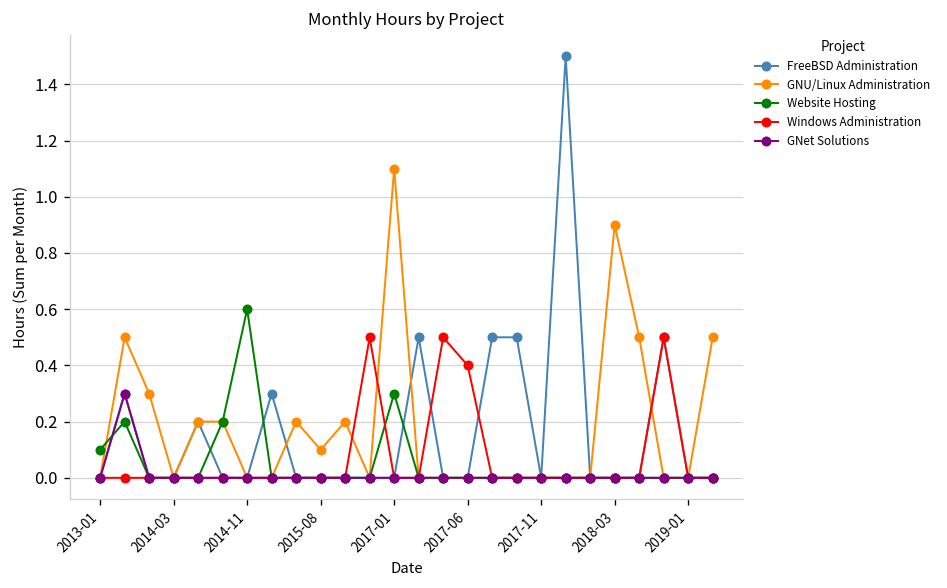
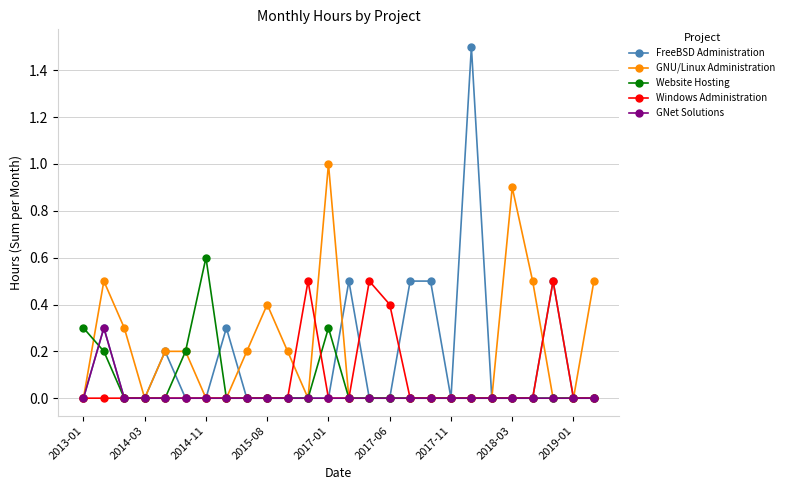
  {
    "GNU/Linux Administration": {
-     "2015-08": 0.1,
-     "2017-01": 1.1,
+     "2015-08": 0.4,
+     "2017-01": 1.0,
      "2018-03": 0.9
    },
    "Website Hosting": {
-     "2013-01": 0.1,
+     "2013-01": 0.3,
      "2014-11": 0.6,
      "2017-01": 0.3
    },
    "Windows Administration": {
      "2017-06": 0.4
    }
  }
